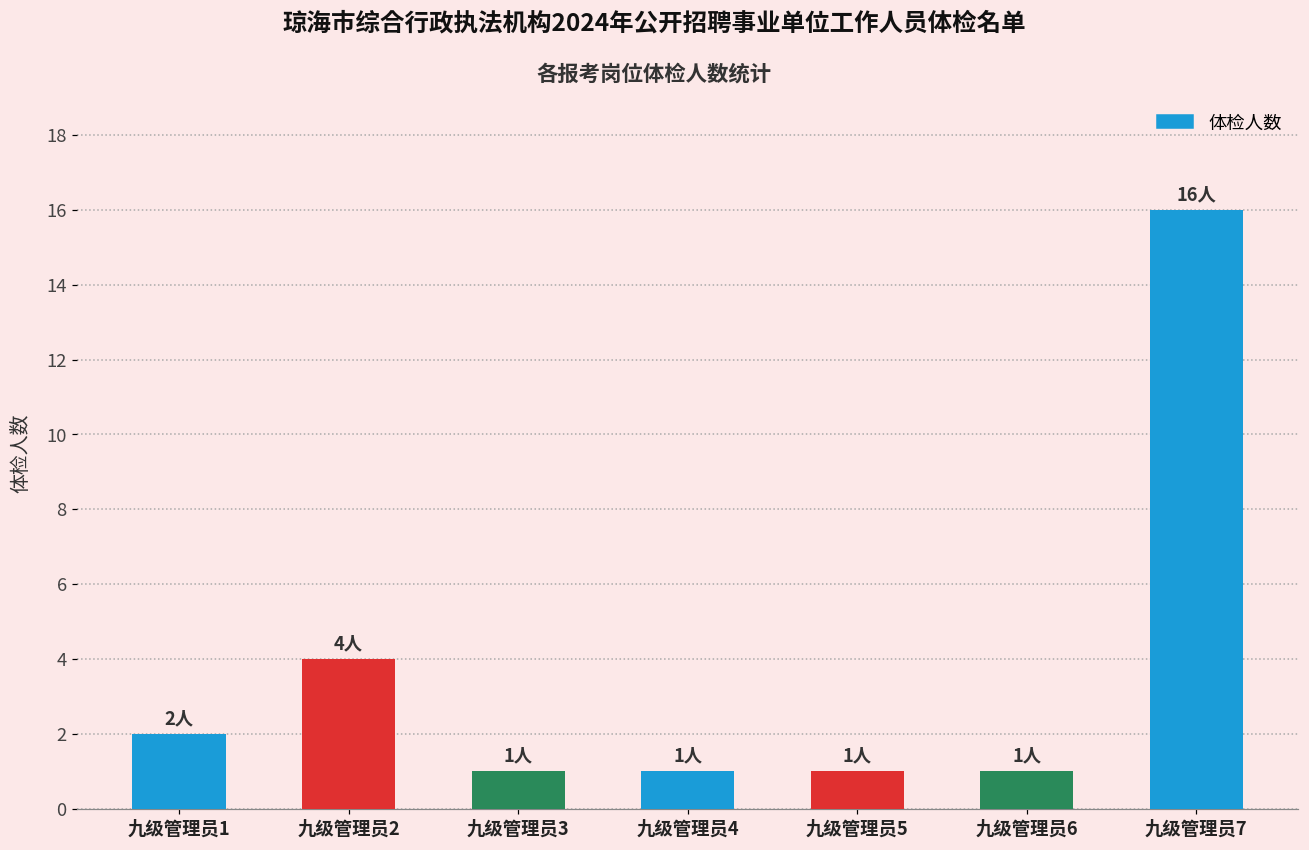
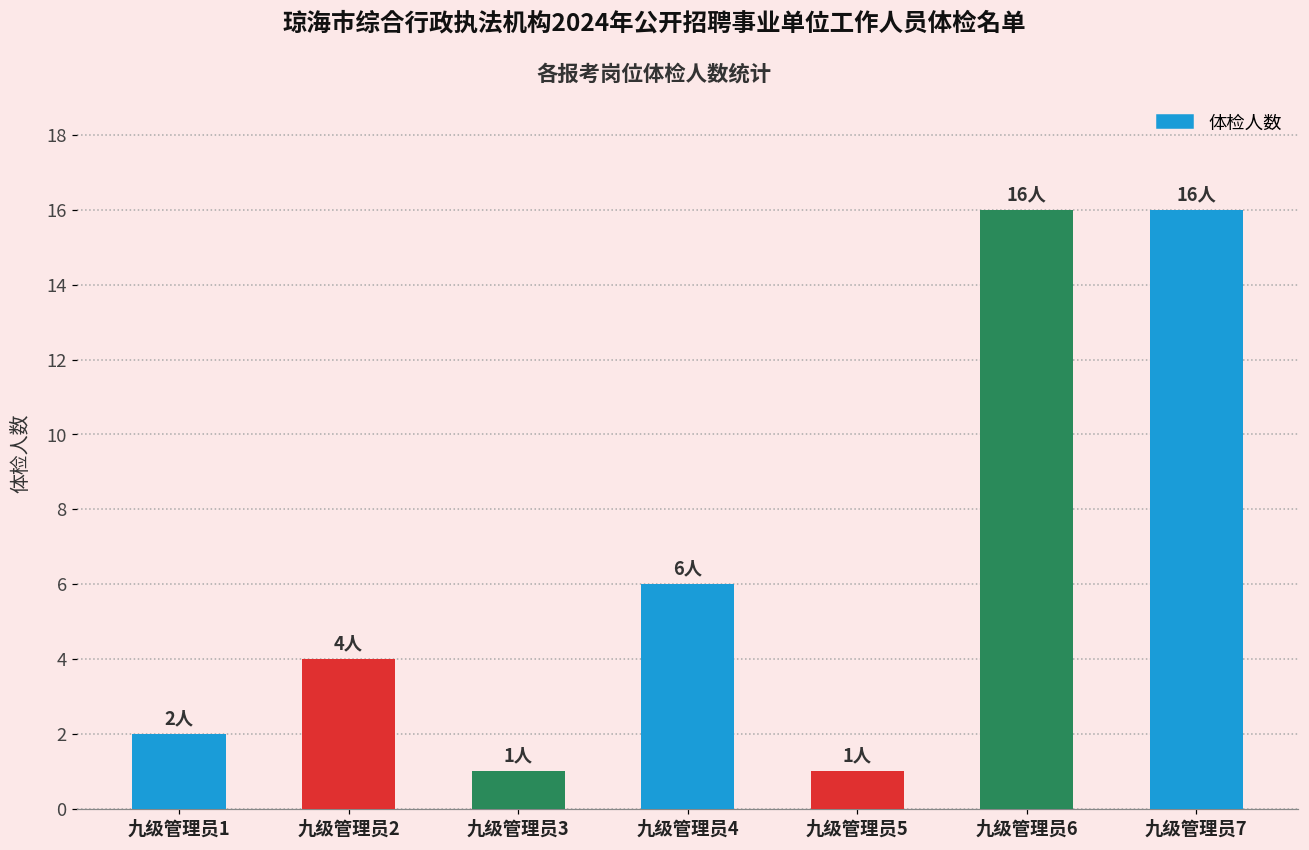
  {
    "九级管理员1": "2人",
    "九级管理员2": "4人",
    "九级管理员3": "1人",
-   "九级管理员4": "1人",
+   "九级管理员4": "6人",
    "九级管理员5": "1人",
-   "九级管理员6": "1人",
+   "九级管理员6": "16人",
    "九级管理员7": "16人"
  }
